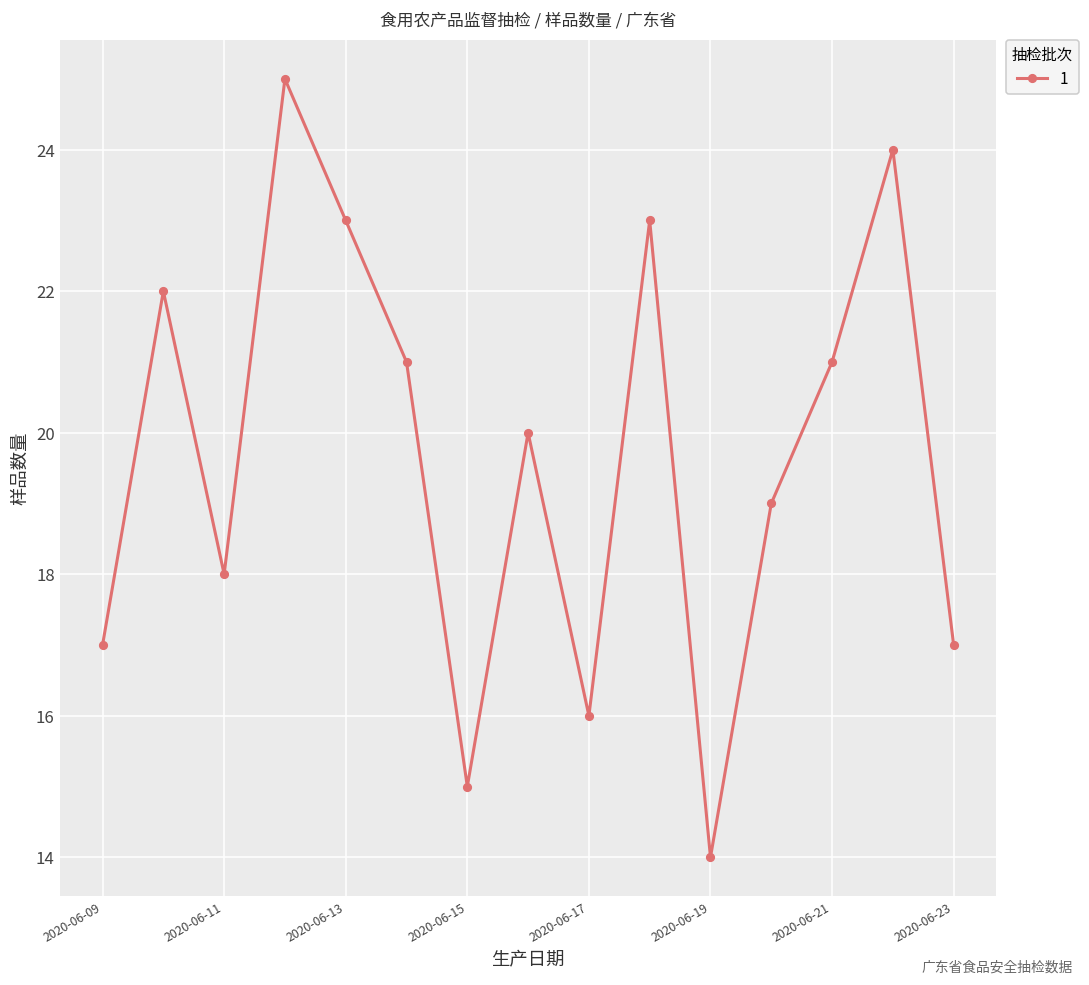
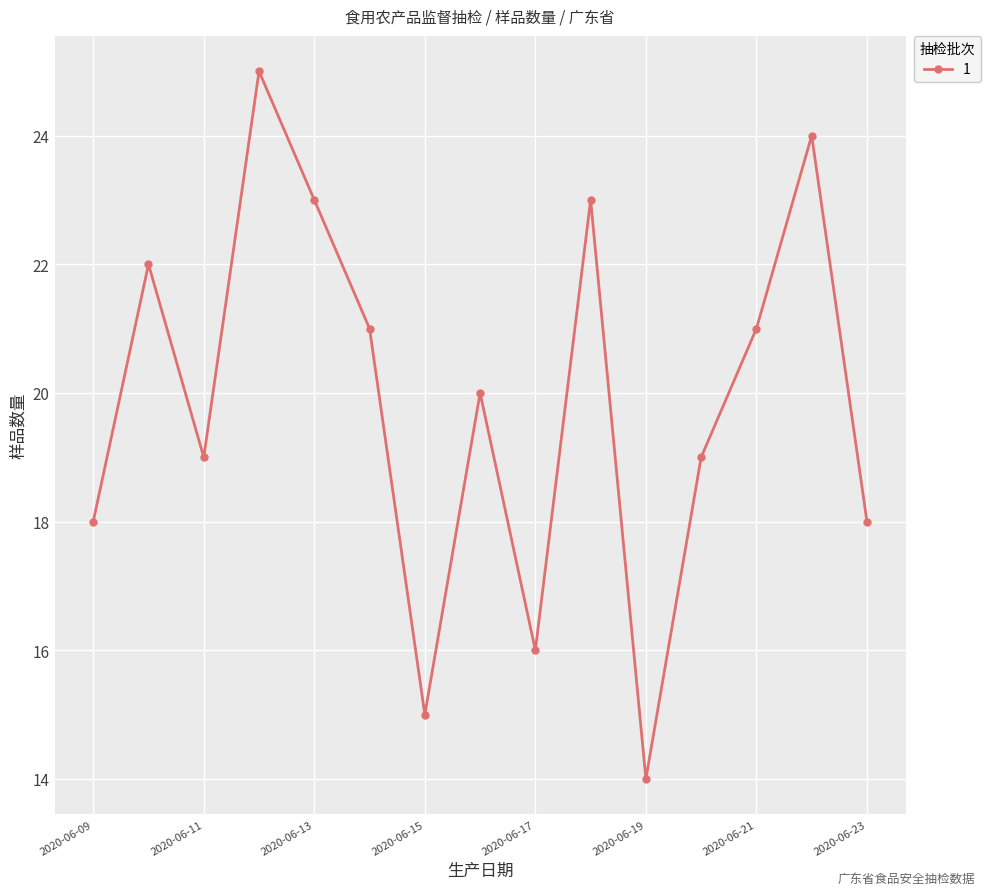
  {
-   "2020-06-09": 17,
-   "2020-06-11": 18,
+   "2020-06-09": 18,
+   "2020-06-11": 19,
    "2020-06-13": 23,
    "2020-06-15": 15,
    "2020-06-17": 16,
    "2020-06-19": 14,
    "2020-06-21": 21,
-   "2020-06-23": 17
+   "2020-06-23": 18
  }
